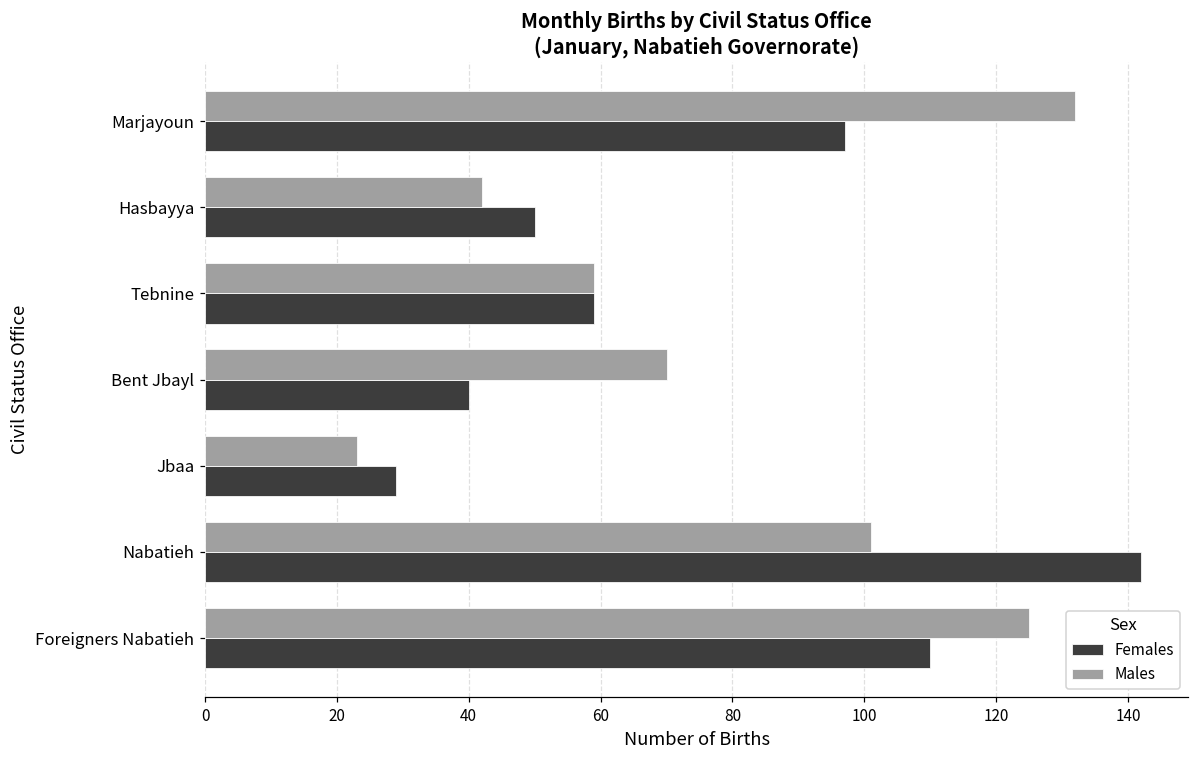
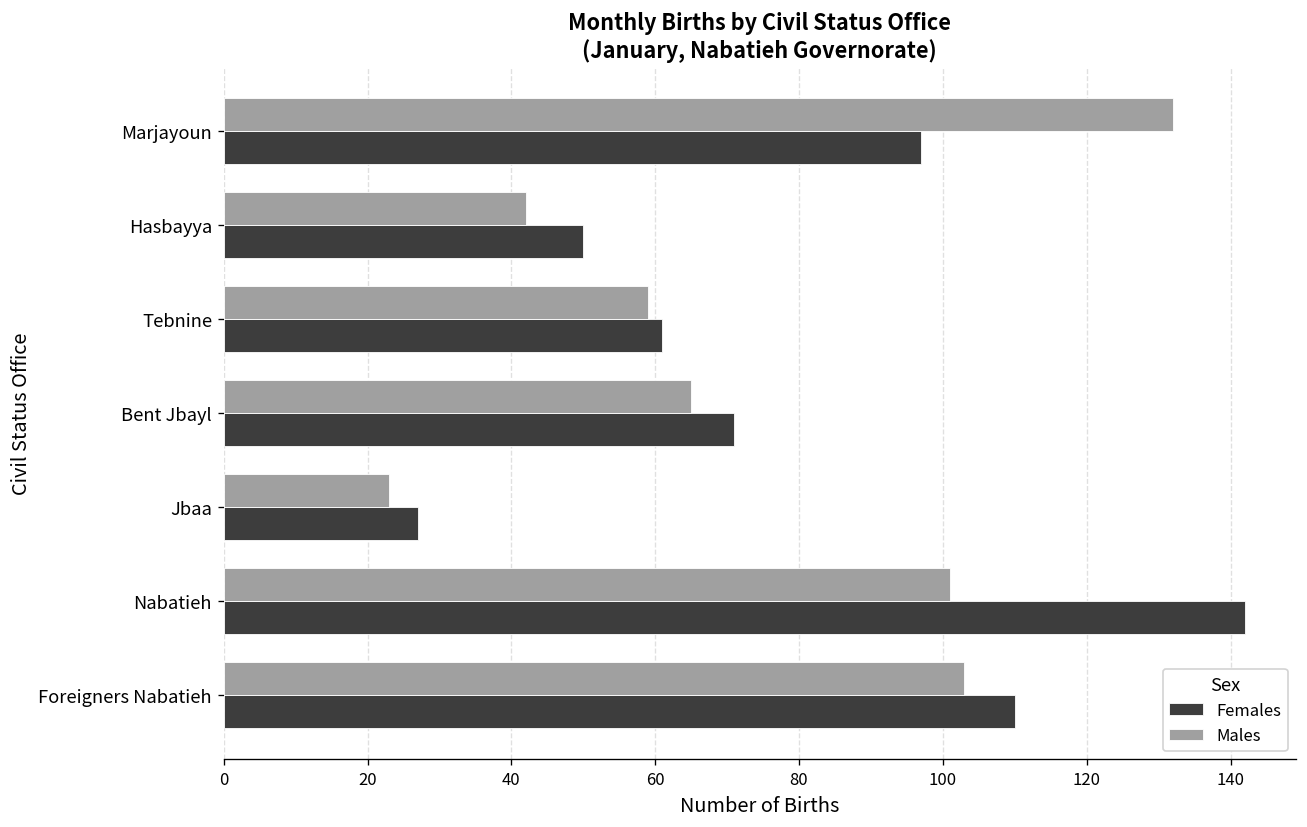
  {
    "Females": {
      "Marjayoun": 97,
      "Hasbayya": 50,
-     "Tebnine": 59,
-     "Bent Jbayl": 40,
-     "Jbaa": 29,
+     "Tebnine": 61,
+     "Bent Jbayl": 71,
+     "Jbaa": 27,
      "Nabatieh": 142,
      "Foreigners Nabatieh": 110
    },
    "Males": {
      "Marjayoun": 132,
      "Hasbayya": 42,
      "Tebnine": 59,
-     "Bent Jbayl": 70,
+     "Bent Jbayl": 65,
      "Jbaa": 23,
      "Nabatieh": 101,
-     "Foreigners Nabatieh": 125
+     "Foreigners Nabatieh": 103
    }
  }
